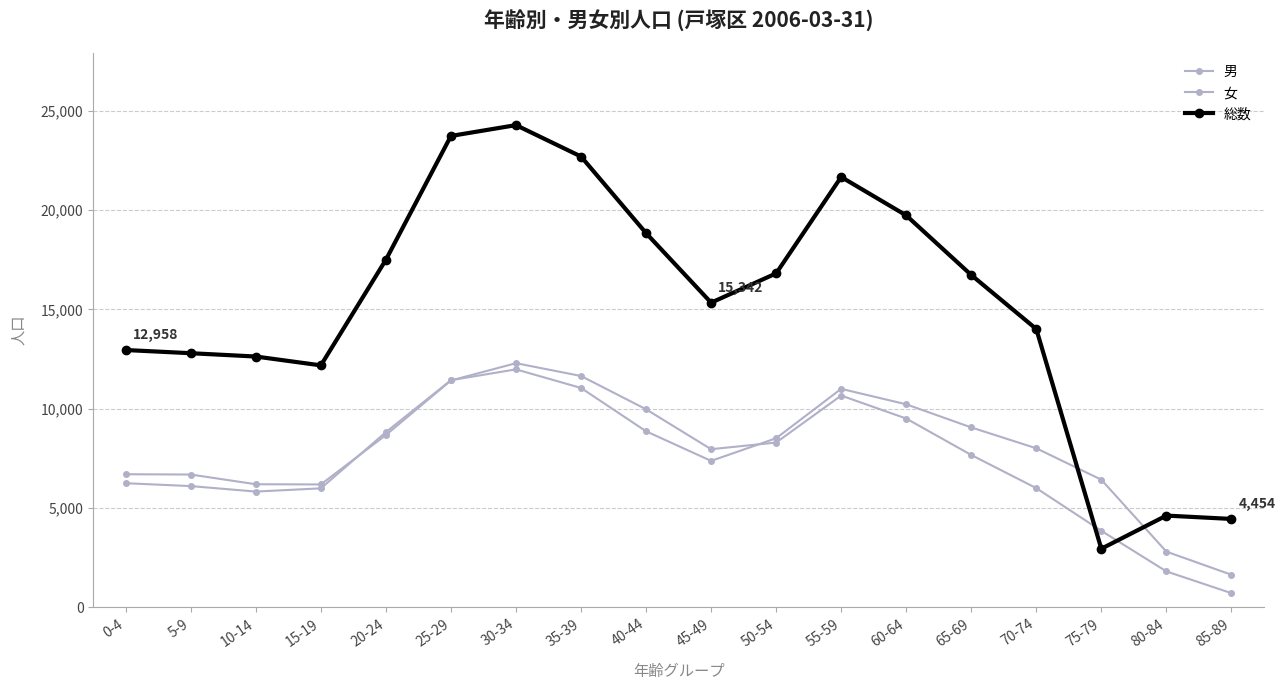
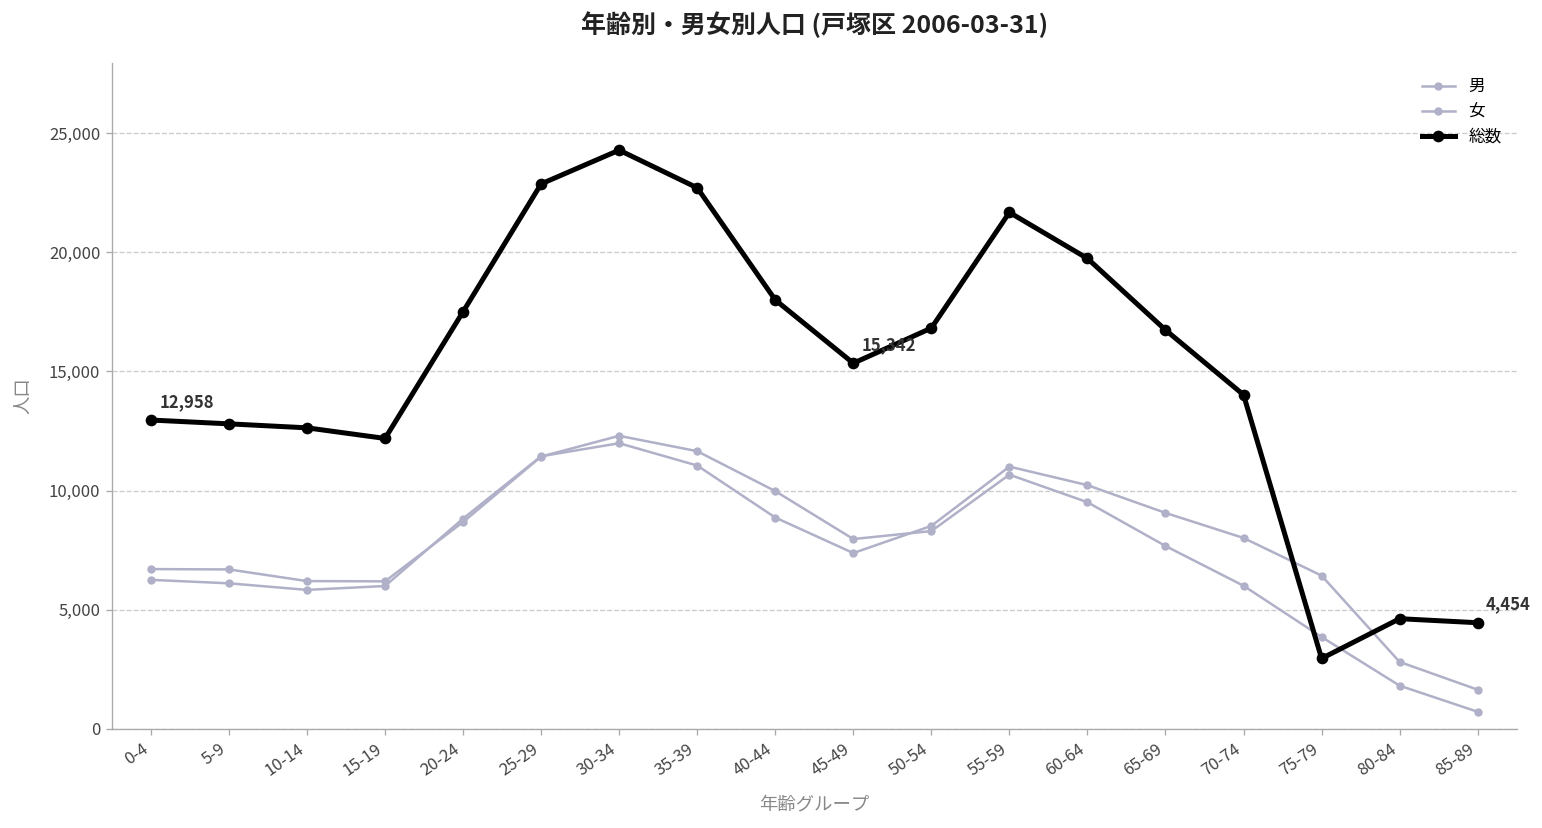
  {
    "総数": {
      "5-9": "12,800",
      "10-14": "12,600",
      "15-19": "12,200",
      "20-24": "17,500",
-     "25-29": "23,700",
+     "25-29": "22,900",
      "30-34": "24,300",
      "35-39": "22,700",
-     "40-44": "18,800",
+     "40-44": "18,000",
      "50-54": "16,800",
      "55-59": "21,700",
      "60-64": "19,700",
      "65-69": "16,700",
      "70-74": "14,000",
      "75-79": "3,000",
      "80-84": "4,600"
    }
  }
